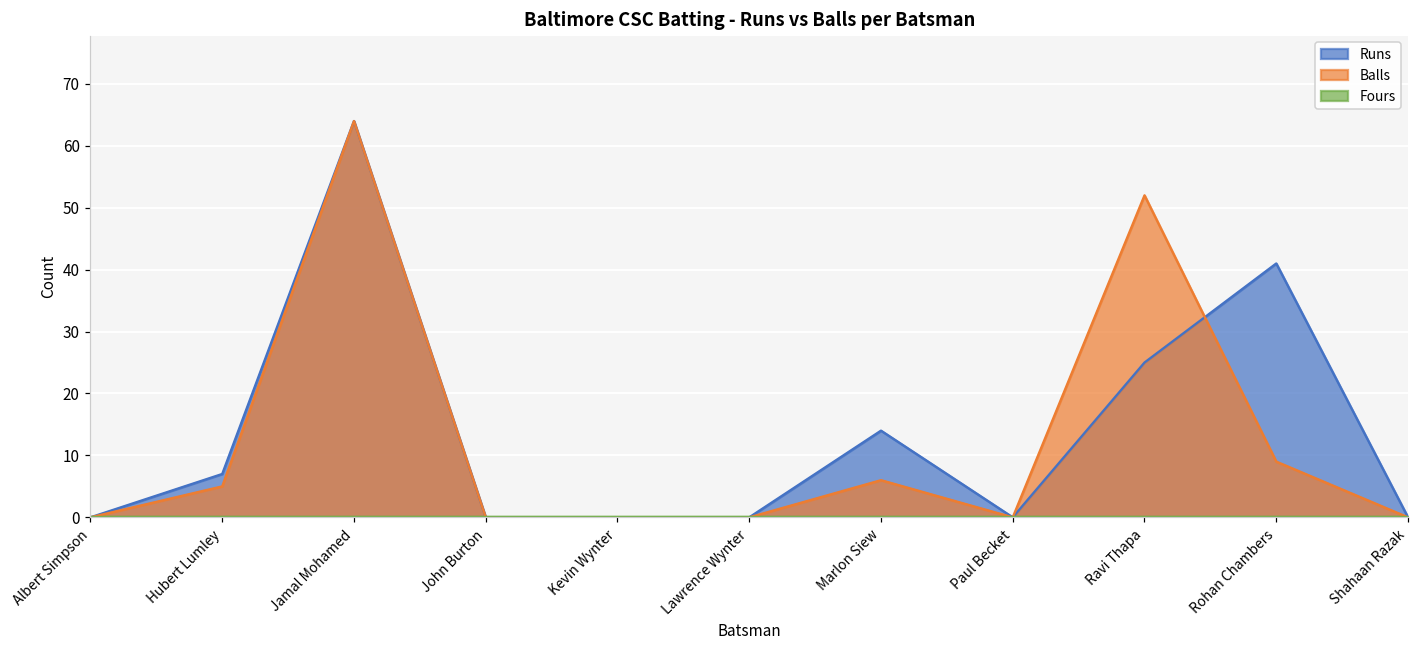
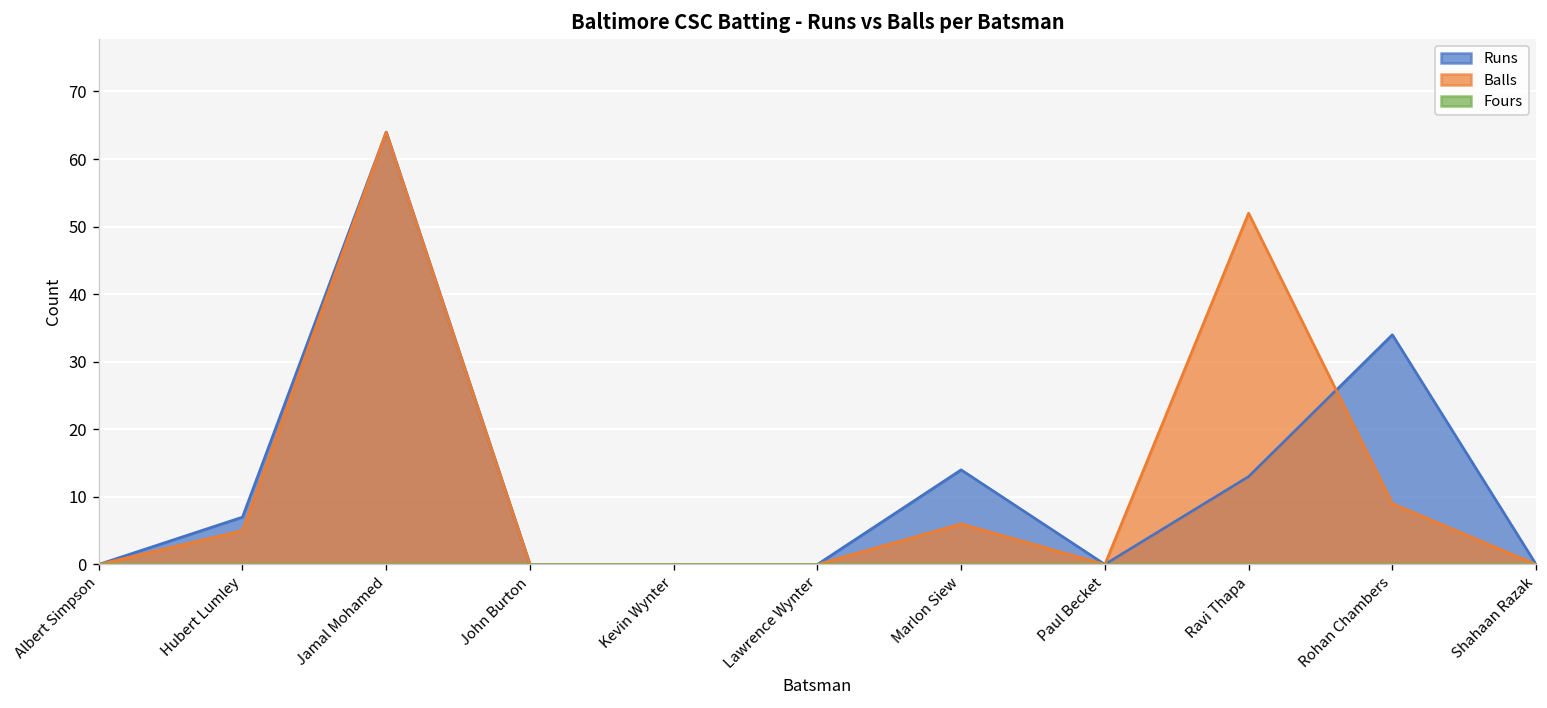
  {
    "Runs": {
      "Hubert Lumley": 7,
      "Marlon Siew": 14,
-     "Ravi Thapa": 25,
-     "Rohan Chambers": 41
+     "Ravi Thapa": 13,
+     "Rohan Chambers": 34
    },
    "Balls": {
      "Hubert Lumley": 5,
      "Marlon Siew": 6,
      "Ravi Thapa": 52,
      "Rohan Chambers": 9
    },
    "Fours": {
      "Hubert Lumley": 0,
      "Jamal Mohamed": 0,
      "Marlon Siew": 0,
      "Ravi Thapa": 0,
      "Rohan Chambers": 0
    }
  }
